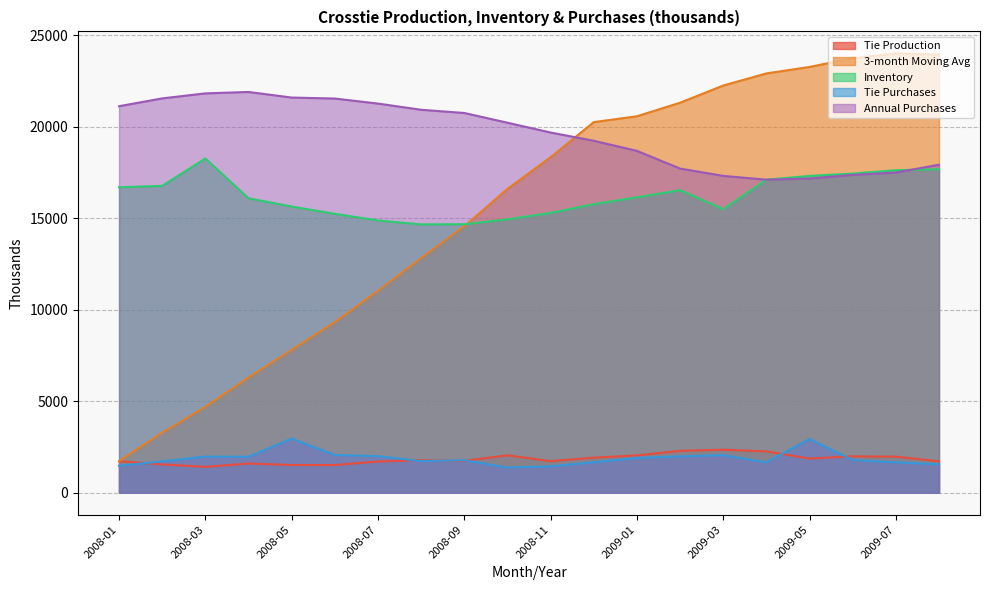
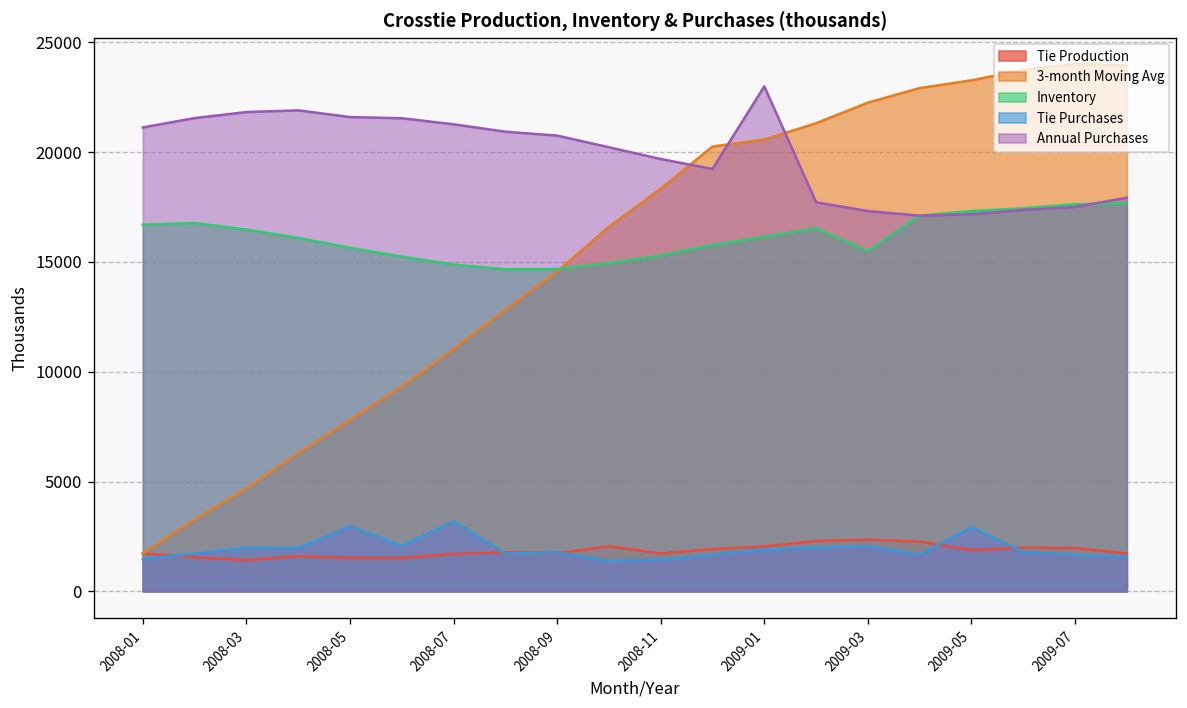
  {
    "Inventory": {
      "2008-01": 16700,
-     "2008-03": 18300,
+     "2008-03": 16500,
      "2008-05": 15600,
      "2008-07": 14900,
      "2008-11": 15300,
      "2009-01": 16100,
      "2009-03": 15500,
      "2009-05": 17300
    },
    "Tie Purchases": {
      "2008-01": 1500,
      "2008-03": 2000,
      "2008-05": 3000,
-     "2008-07": 2000,
+     "2008-07": 3200,
      "2008-11": 1400,
      "2009-01": 1900,
      "2009-03": 2100,
      "2009-05": 2900,
      "2009-07": 1700
    },
    "Annual Purchases": {
      "2008-01": 21100,
      "2008-03": 21800,
      "2008-05": 21600,
      "2008-07": 21300,
      "2008-09": 20800,
      "2008-11": 19700,
-     "2009-01": 18700,
+     "2009-01": 23000,
      "2009-03": 17300,
      "2009-05": 17200
    }
  }
